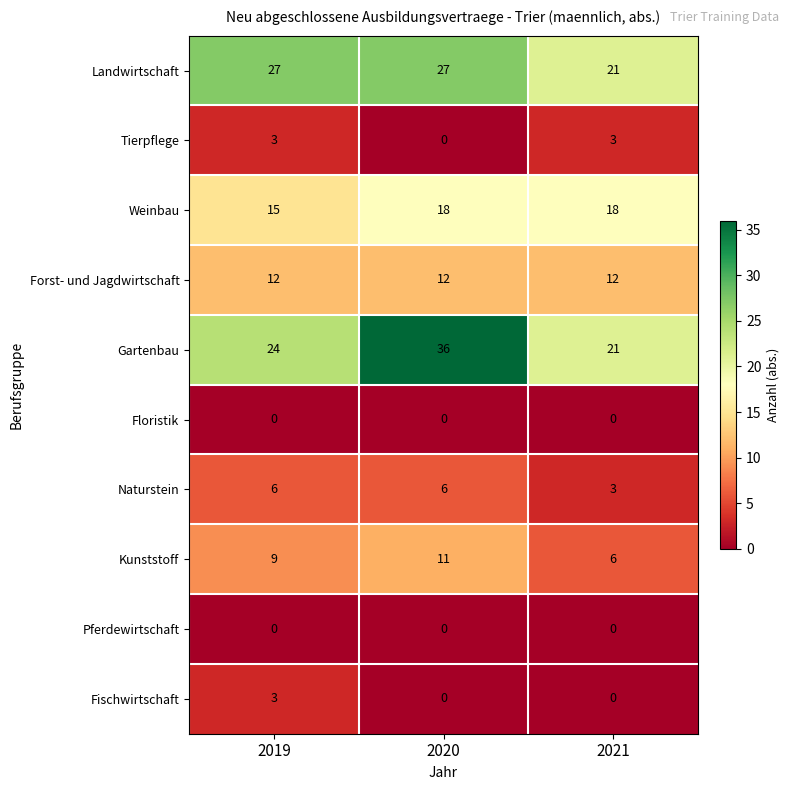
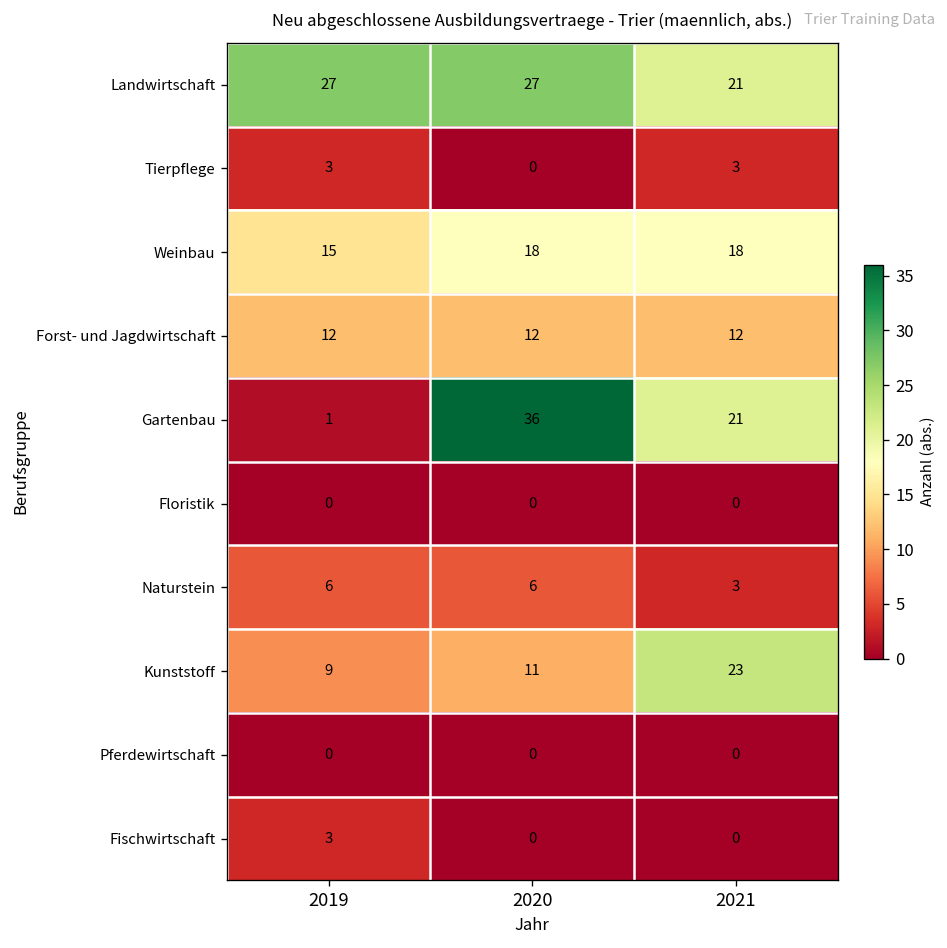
  {
    "Landwirtschaft": {
      "2019": 27,
      "2020": 27,
      "2021": 21
    },
    "Tierpflege": {
      "2019": 3,
      "2020": 0,
      "2021": 3
    },
    "Weinbau": {
      "2019": 15,
      "2020": 18,
      "2021": 18
    },
    "Forst- und Jagdwirtschaft": {
      "2019": 12,
      "2020": 12,
      "2021": 12
    },
    "Gartenbau": {
-     "2019": 24,
+     "2019": 1,
      "2020": 36,
      "2021": 21
    },
    "Floristik": {
      "2019": 0,
      "2020": 0,
      "2021": 0
    },
    "Naturstein": {
      "2019": 6,
      "2020": 6,
      "2021": 3
    },
    "Kunststoff": {
      "2019": 9,
      "2020": 11,
-     "2021": 6
+     "2021": 23
    },
    "Pferdewirtschaft": {
      "2019": 0,
      "2020": 0,
      "2021": 0
    },
    "Fischwirtschaft": {
      "2019": 3,
      "2020": 0,
      "2021": 0
    }
  }
